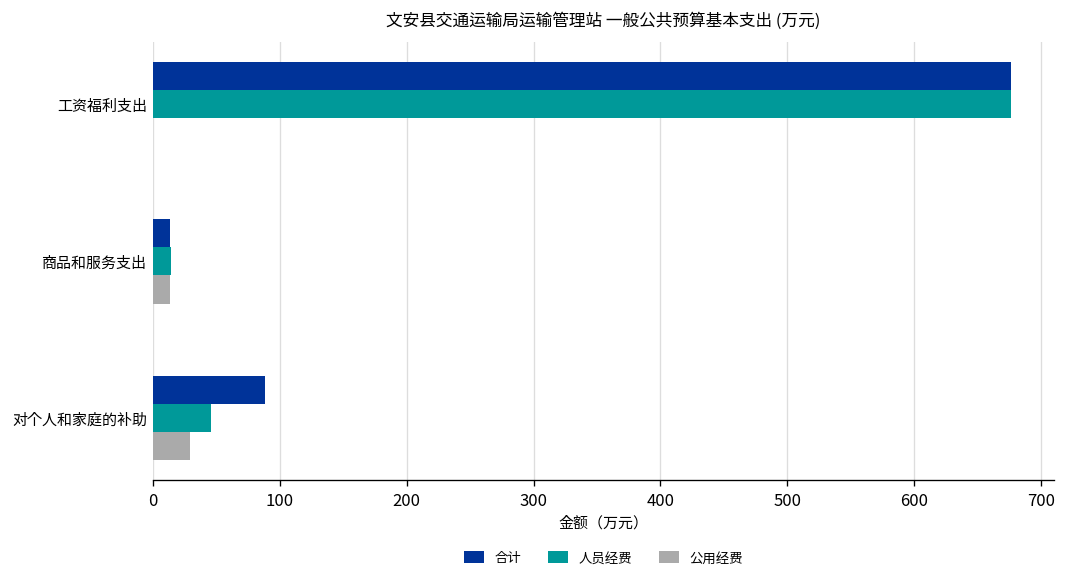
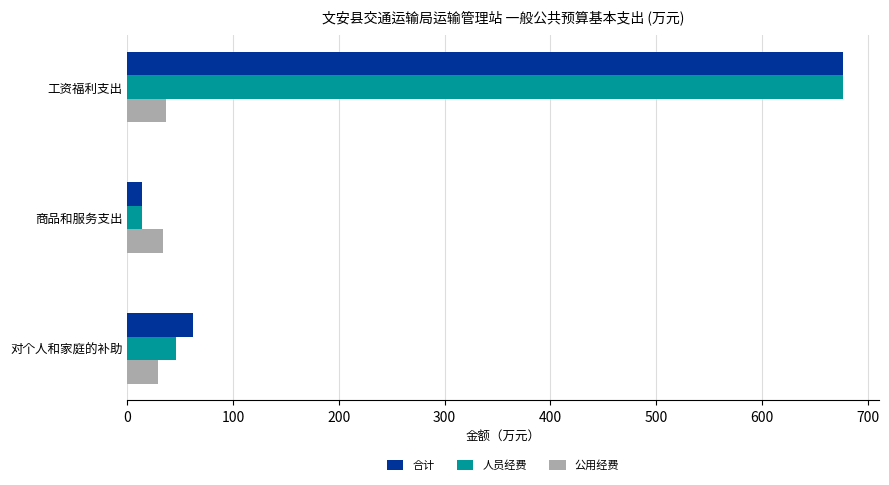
  {
    "合计": {
      "工资福利支出": 676,
      "商品和服务支出": 14,
-     "对个人和家庭的补助": 88
+     "对个人和家庭的补助": 62
    },
    "人员经费": {
      "工资福利支出": 676,
      "商品和服务支出": 14,
      "对个人和家庭的补助": 46
    },
    "公用经费": {
-     "工资福利支出": 0,
-     "商品和服务支出": 14,
+     "工资福利支出": 37,
+     "商品和服务支出": 34,
      "对个人和家庭的补助": 29
    }
  }
